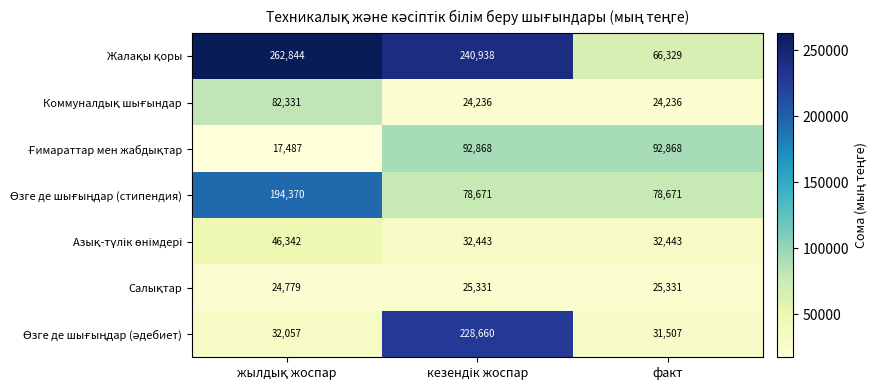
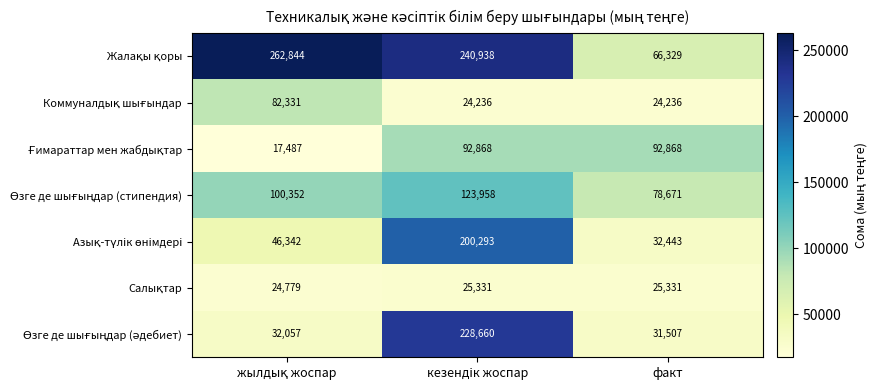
  {
    "Жалақы қоры": {
      "жылдық жоспар": "262,844",
      "кезендік жоспар": "240,938",
      "факт": "66,329"
    },
    "Коммуналдық шығындар": {
      "жылдық жоспар": "82,331",
      "кезендік жоспар": "24,236",
      "факт": "24,236"
    },
    "Ғимараттар мен жабдықтар": {
      "жылдық жоспар": "17,487",
      "кезендік жоспар": "92,868",
      "факт": "92,868"
    },
    "Өзге де шығыңдар (стипендия)": {
-     "жылдық жоспар": "194,370",
-     "кезендік жоспар": "78,671",
+     "жылдық жоспар": "100,352",
+     "кезендік жоспар": "123,958",
      "факт": "78,671"
    },
    "Азық-түлік өнімдері": {
      "жылдық жоспар": "46,342",
-     "кезендік жоспар": "32,443",
+     "кезендік жоспар": "200,293",
      "факт": "32,443"
    },
    "Салықтар": {
      "жылдық жоспар": "24,779",
      "кезендік жоспар": "25,331",
      "факт": "25,331"
    },
    "Өзге де шығыңдар (әдебиет)": {
      "жылдық жоспар": "32,057",
      "кезендік жоспар": "228,660",
      "факт": "31,507"
    }
  }
